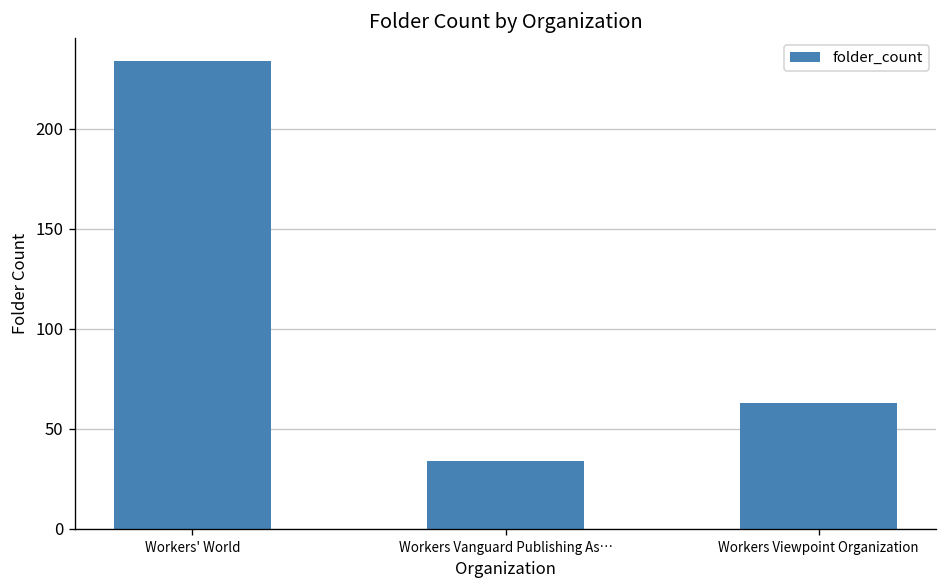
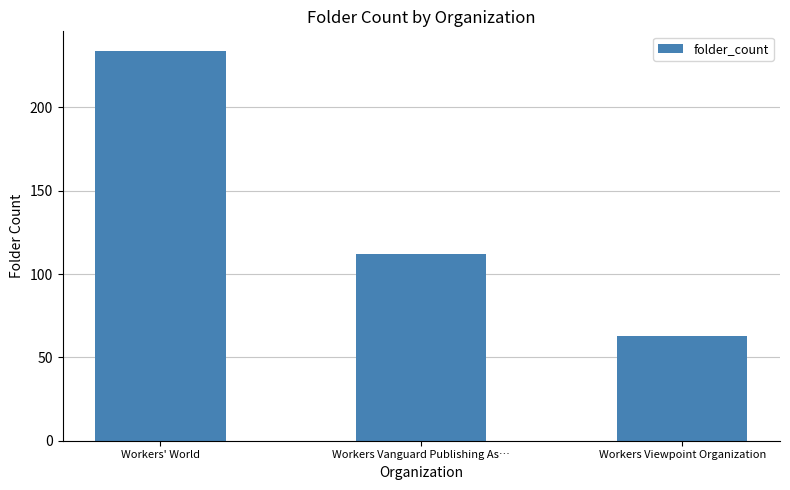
  {
    "Workers' World": 234,
-   "Workers Vanguard Publishing As…": 34,
+   "Workers Vanguard Publishing As…": 112,
    "Workers Viewpoint Organization": 63
  }
